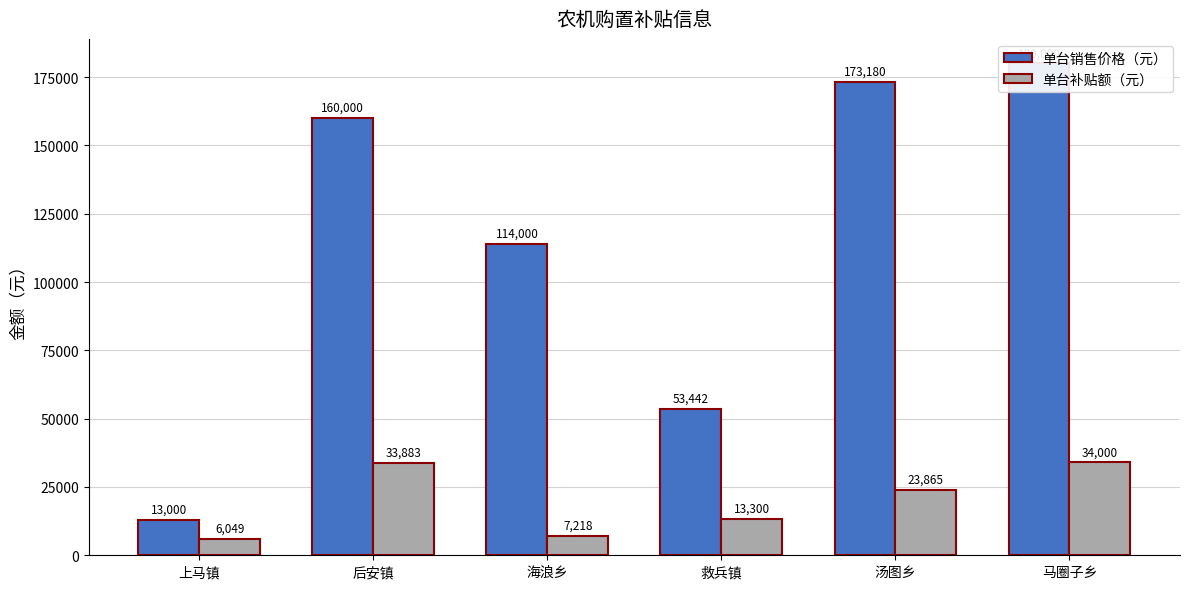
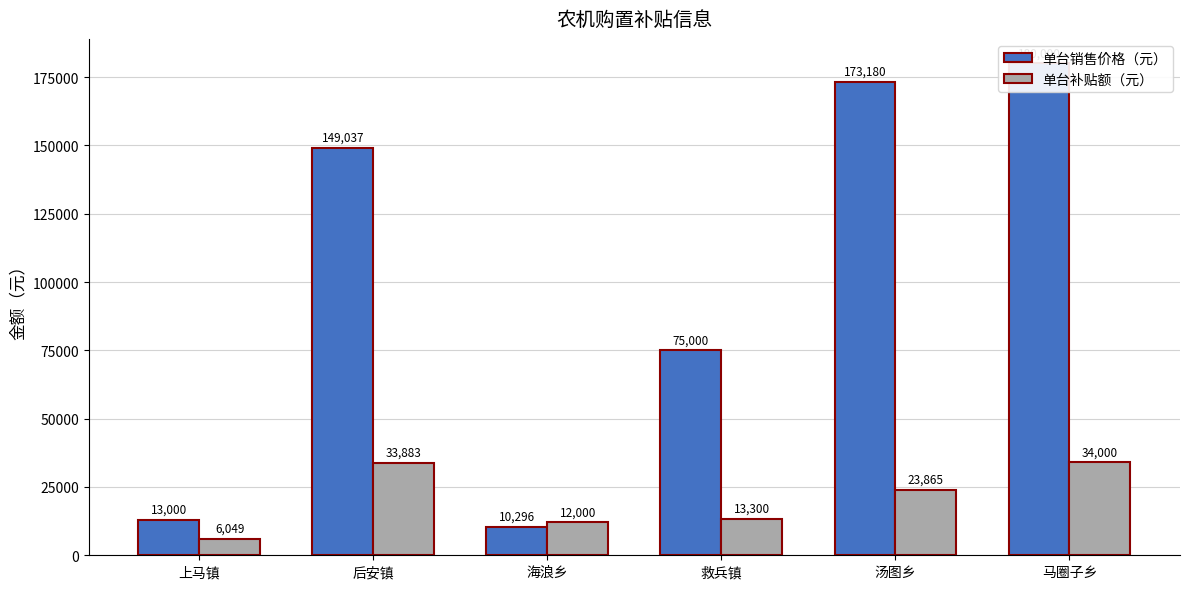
  {
    "单台销售价格（元）": {
      "上马镇": "13,000",
-     "后安镇": "160,000",
-     "海浪乡": "114,000",
-     "救兵镇": "53,442",
+     "后安镇": "149,037",
+     "海浪乡": "10,296",
+     "救兵镇": "75,000",
      "汤图乡": "173,180"
    },
    "单台补贴额（元）": {
      "上马镇": "6,049",
      "后安镇": "33,883",
-     "海浪乡": "7,218",
+     "海浪乡": "12,000",
      "救兵镇": "13,300",
      "汤图乡": "23,865",
      "马圈子乡": "34,000"
    }
  }
